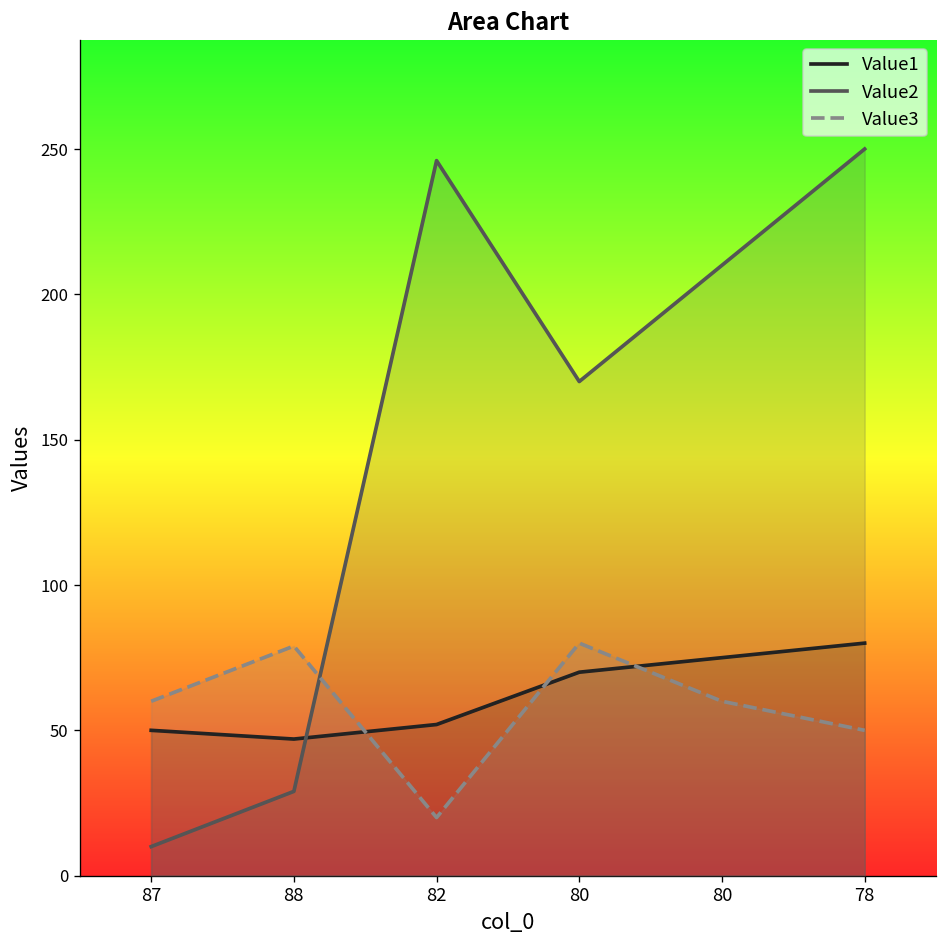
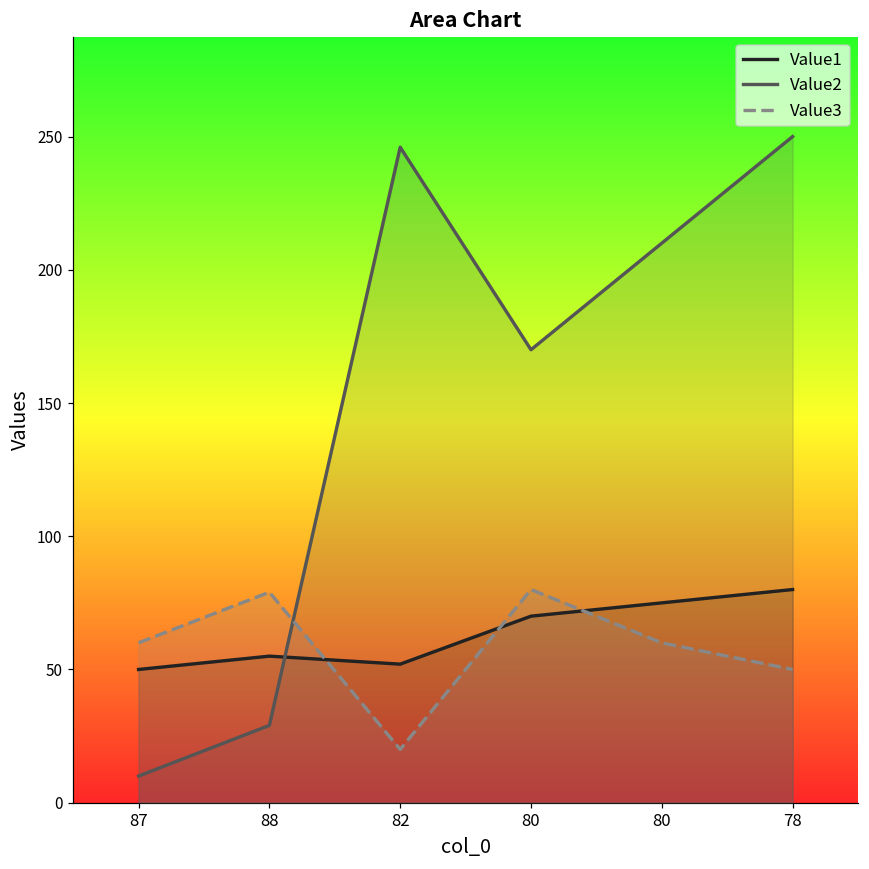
  {
    "Value1": {
      "87": 50,
-     "88": 47,
+     "88": 55,
      "82": 52,
      "78": 80
    },
    "Value2": {
      "87": 10,
      "88": 29,
      "82": 246,
      "78": 250
    },
    "Value3": {
      "87": 60,
      "88": 79,
      "82": 20,
      "78": 50
    }
  }
